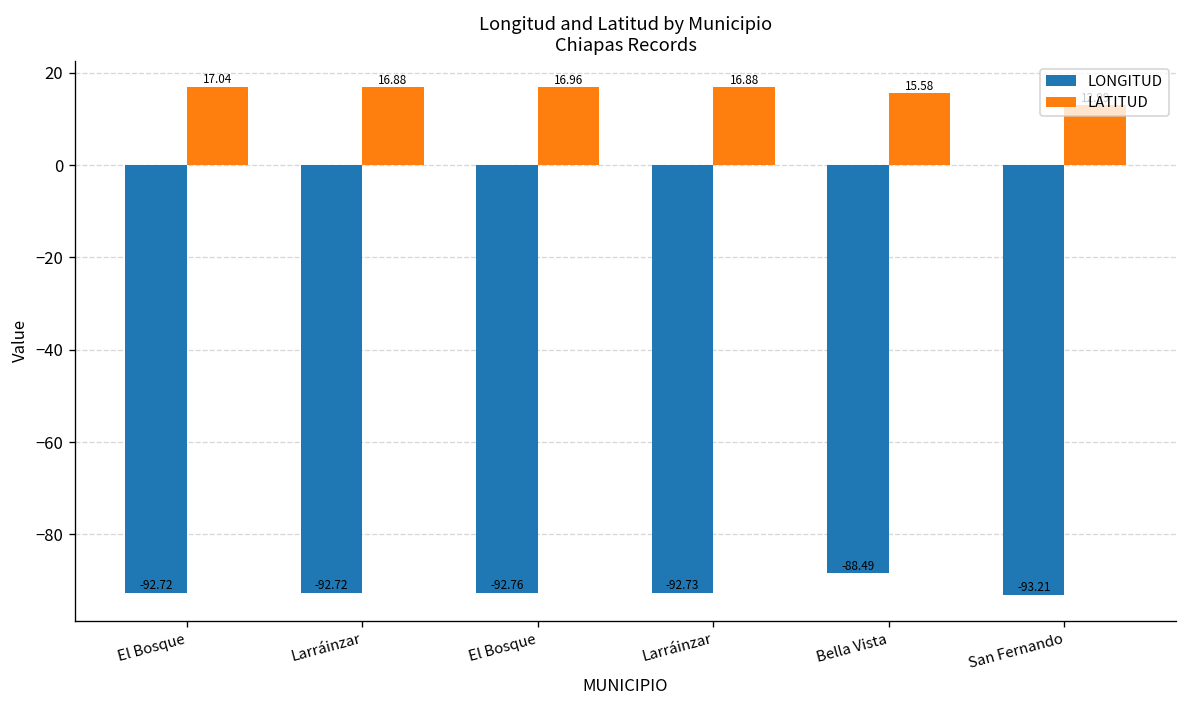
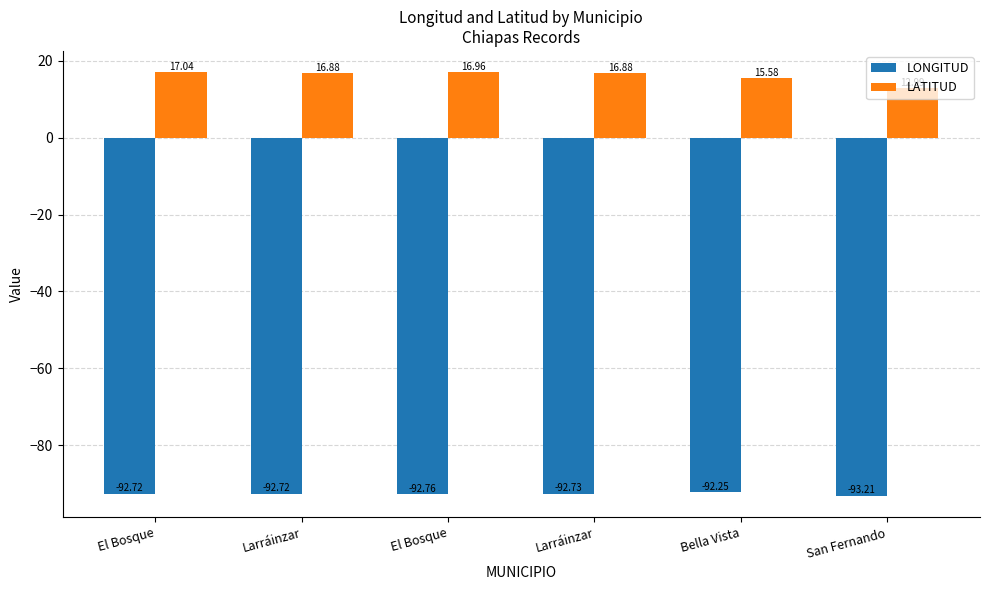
  {
    "LONGITUD": {
-     "Bella Vista": -88.49,
+     "Bella Vista": -92.25,
      "San Fernando": -93.21
    },
    "LATITUD": {
      "Bella Vista": 15.58
    }
  }
